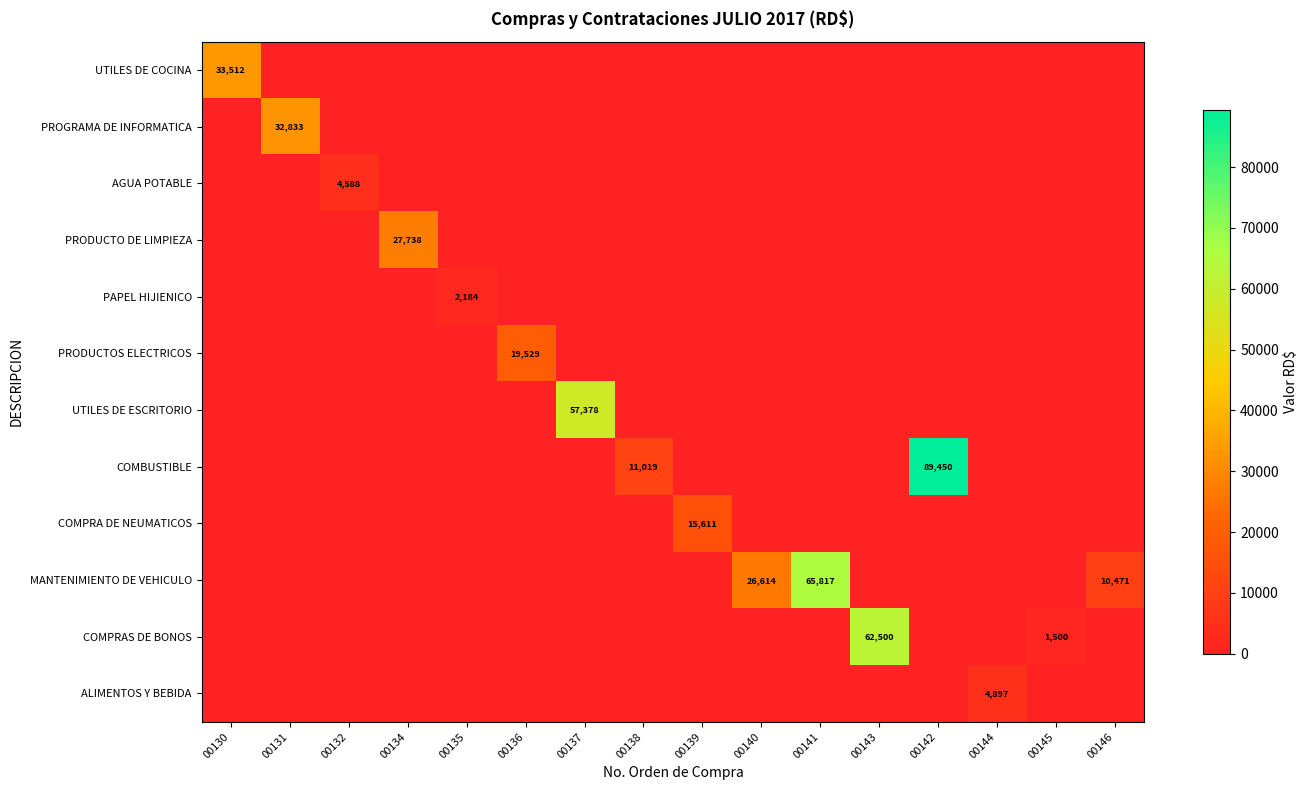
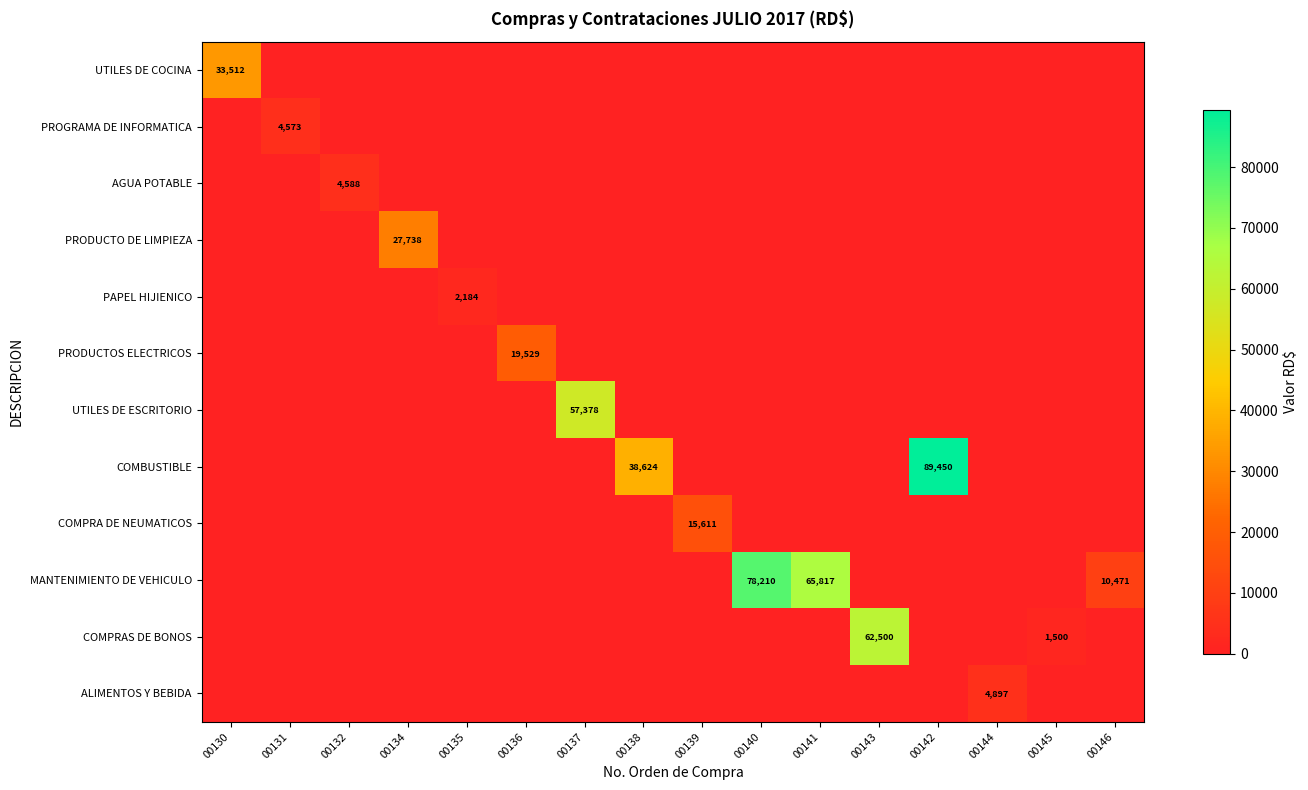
  {
    "UTILES DE COCINA": {
      "00130": "33,512"
    },
    "PROGRAMA DE INFORMATICA": {
-     "00131": "32,833"
+     "00131": "4,573"
    },
    "AGUA POTABLE": {
      "00132": "4,588"
    },
    "PRODUCTO DE LIMPIEZA": {
      "00134": "27,738"
    },
    "PAPEL HIJIENICO": {
      "00135": "2,184"
    },
    "PRODUCTOS ELECTRICOS": {
      "00136": "19,529"
    },
    "UTILES DE ESCRITORIO": {
      "00137": "57,378"
    },
    "COMBUSTIBLE": {
-     "00138": "11,019",
+     "00138": "38,624",
      "00142": "89,450"
    },
    "COMPRA DE NEUMATICOS": {
      "00139": "15,611"
    },
    "MANTENIMIENTO DE VEHICULO": {
-     "00140": "26,614",
+     "00140": "78,210",
      "00141": "65,817",
      "00146": "10,471"
    },
    "COMPRAS DE BONOS": {
      "00143": "62,500",
      "00145": "1,500"
    },
    "ALIMENTOS Y BEBIDA": {
      "00144": "4,897"
    }
  }
